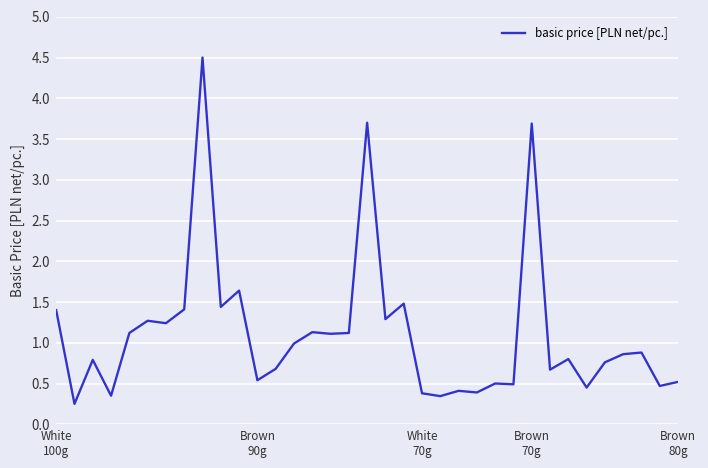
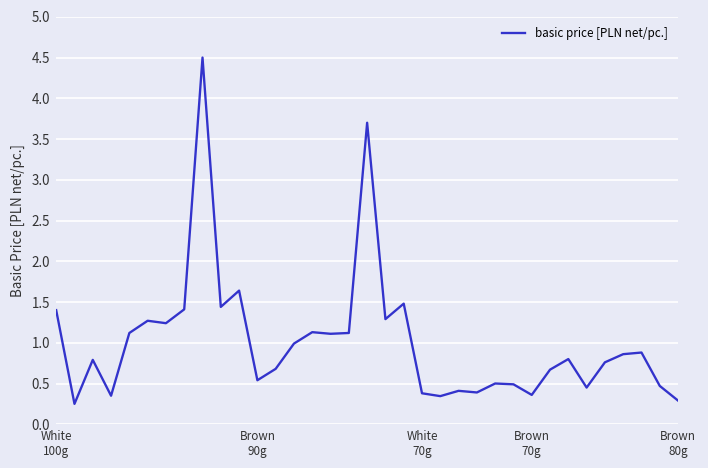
  {
    "White 100g": 1.4,
    "Brown 90g": 0.5,
    "White 70g": 0.4,
-   "Brown 70g": 3.7,
-   "Brown 80g": 0.5
+   "Brown 70g": 0.4,
+   "Brown 80g": 0.3
  }
